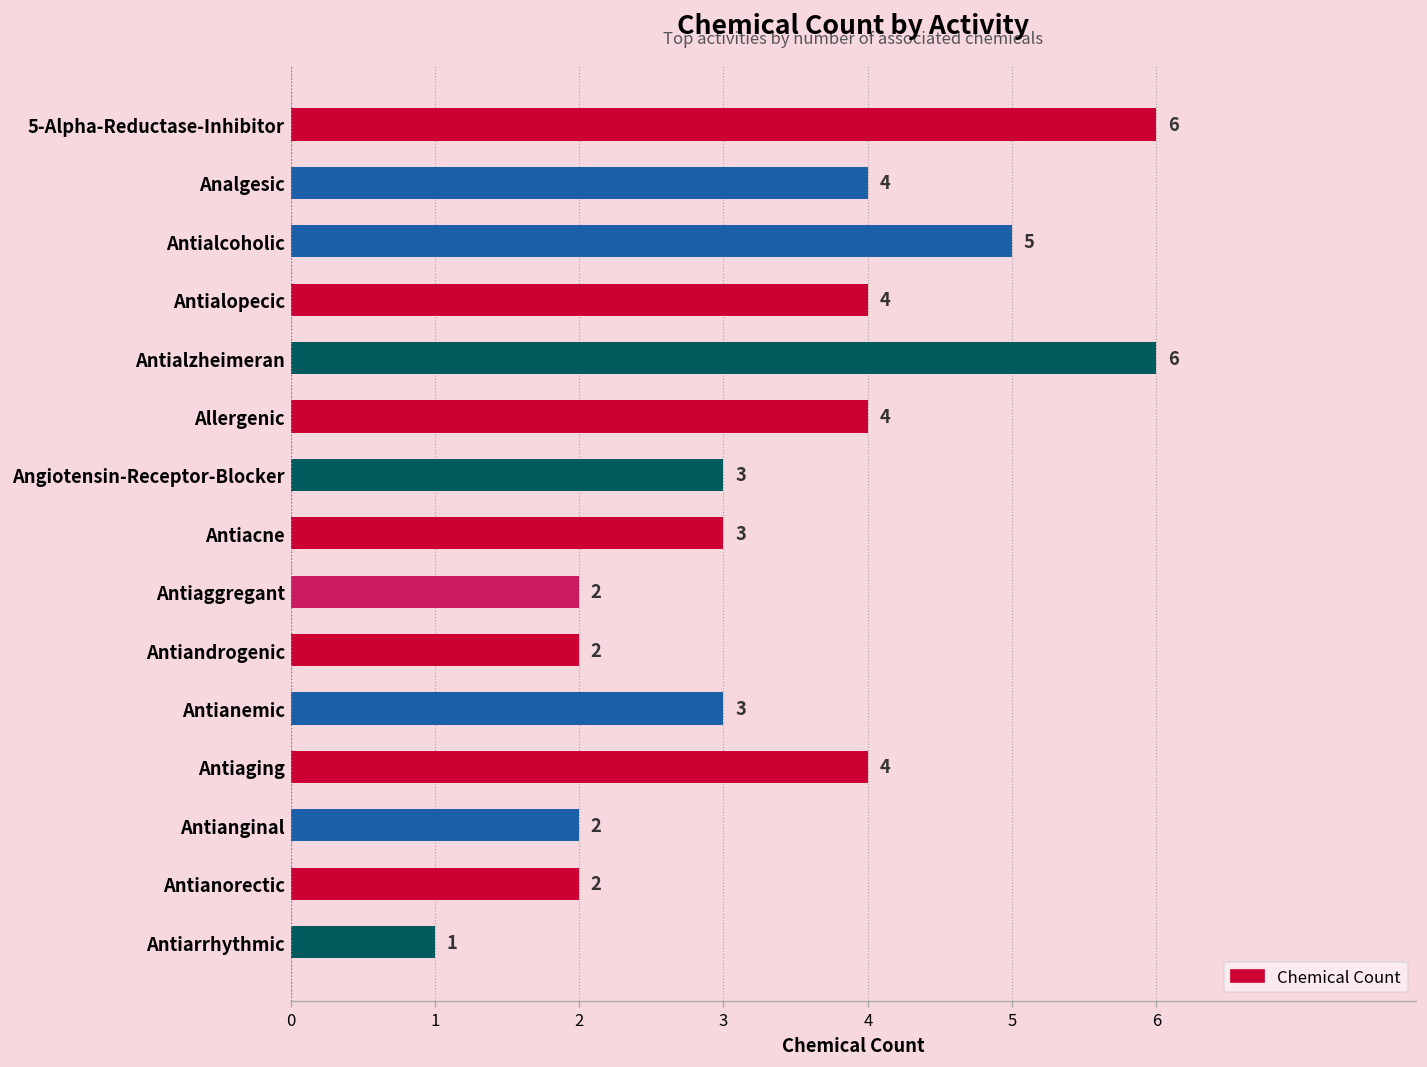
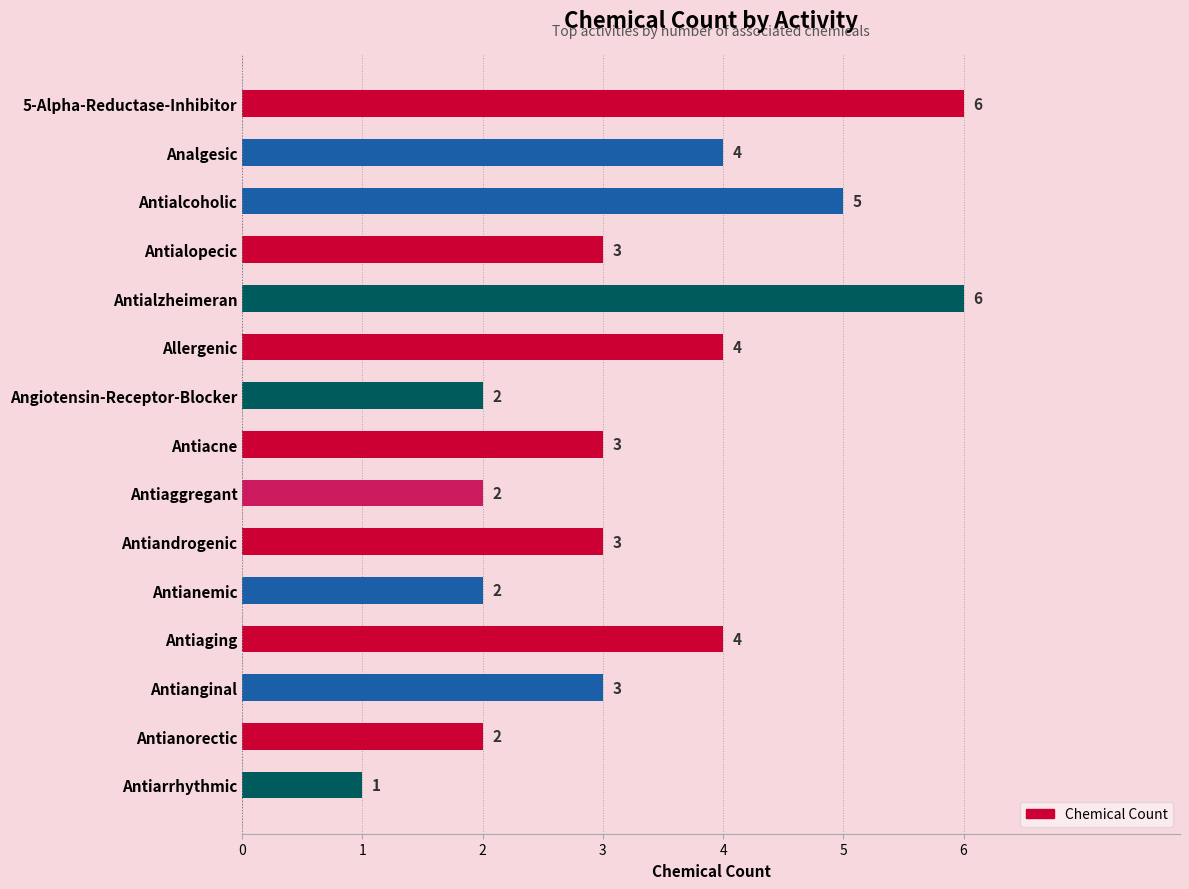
  {
    "5-Alpha-Reductase-Inhibitor": 6,
    "Analgesic": 4,
    "Antialcoholic": 5,
-   "Antialopecic": 4,
+   "Antialopecic": 3,
    "Antialzheimeran": 6,
    "Allergenic": 4,
-   "Angiotensin-Receptor-Blocker": 3,
+   "Angiotensin-Receptor-Blocker": 2,
    "Antiacne": 3,
    "Antiaggregant": 2,
-   "Antiandrogenic": 2,
-   "Antianemic": 3,
+   "Antiandrogenic": 3,
+   "Antianemic": 2,
    "Antiaging": 4,
-   "Antianginal": 2,
+   "Antianginal": 3,
    "Antianorectic": 2,
    "Antiarrhythmic": 1
  }
